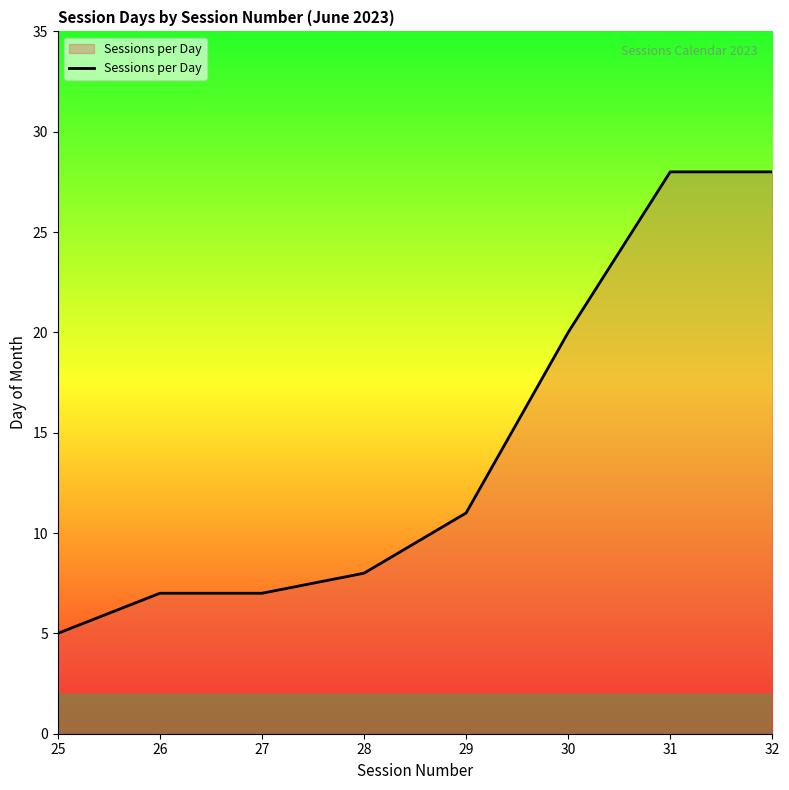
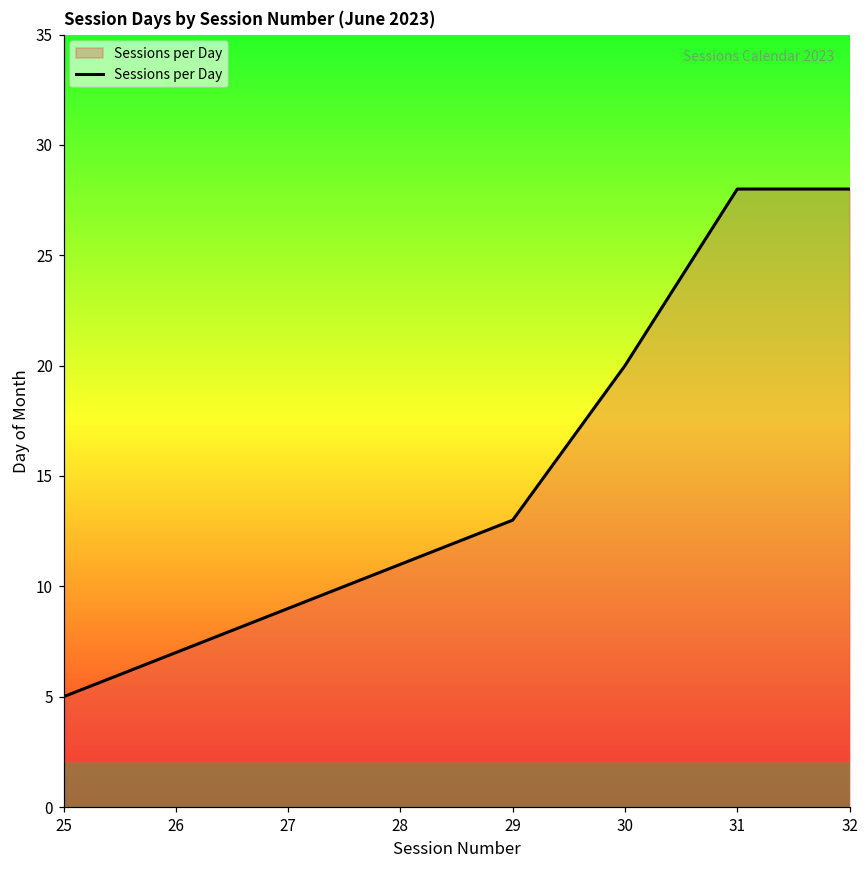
  {
    "25": 5,
    "26": 7,
-   "27": 7,
-   "28": 8,
-   "29": 11,
+   "27": 9,
+   "28": 11,
+   "29": 13,
    "30": 20,
    "31": 28,
    "32": 28
  }
